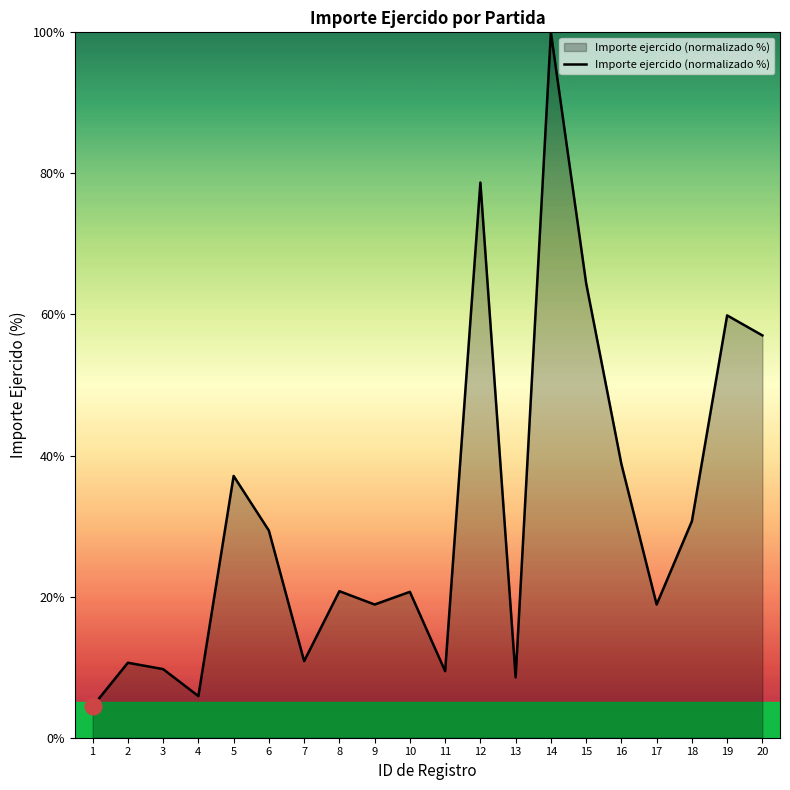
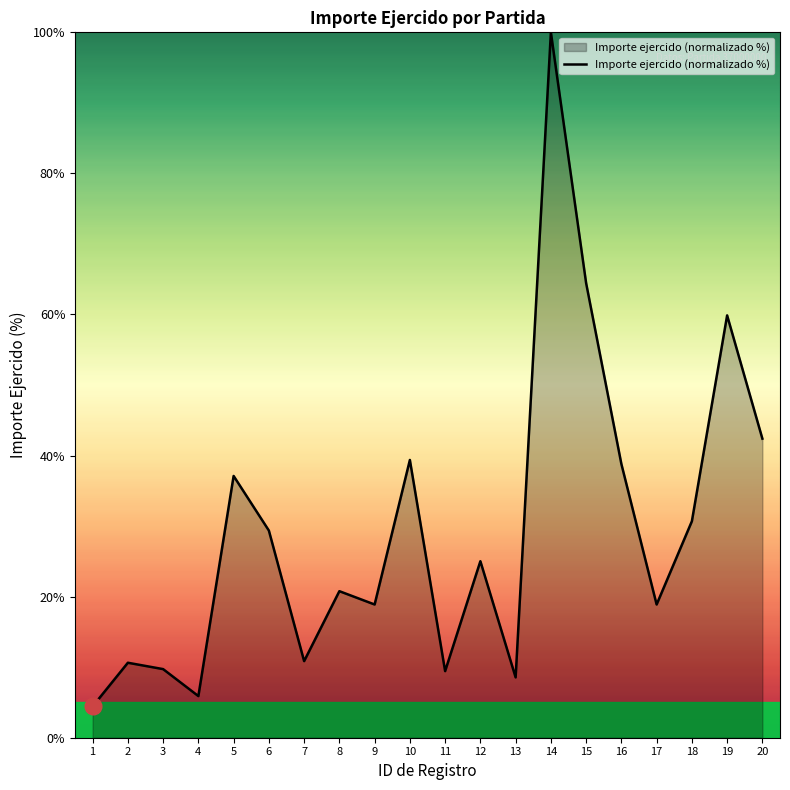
  {
    "Importe ejercido (normalizado %)": {
      "2": "11%",
      "3": "10%",
      "4": "6%",
      "5": "37%",
      "6": "29%",
      "7": "11%",
      "8": "21%",
      "9": "19%",
-     "10": "21%",
+     "10": "39%",
      "11": "9%",
-     "12": "79%",
+     "12": "25%",
      "13": "9%",
      "14": "100%",
      "15": "64%",
      "16": "39%",
      "17": "19%",
      "18": "31%",
      "19": "60%",
-     "20": "57%"
+     "20": "42%"
    }
  }
